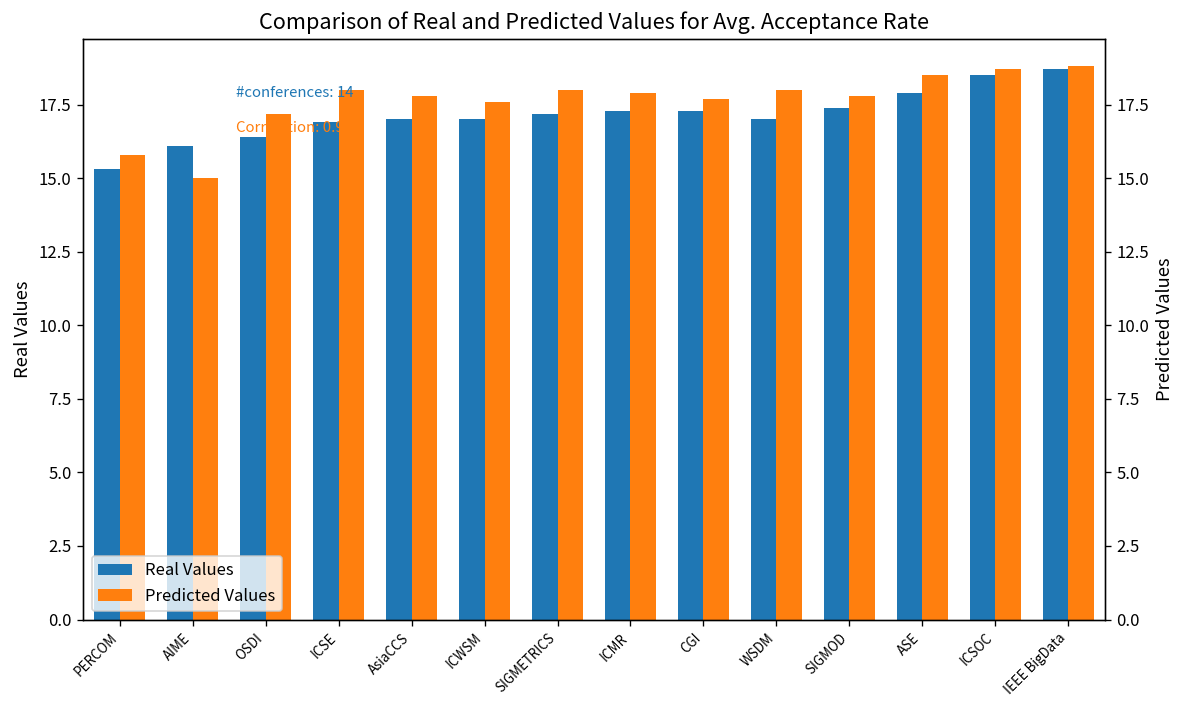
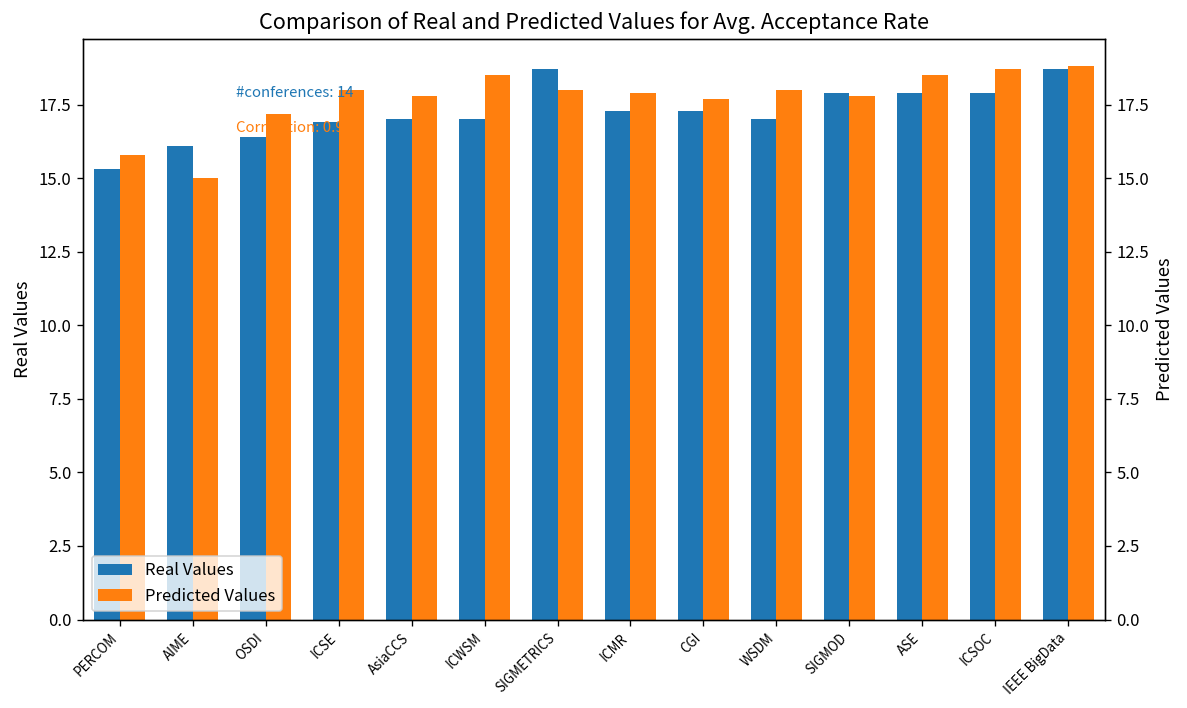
  {
    "Real Values": {
      "PERCOM": 15.3,
      "AIME": 16.1,
      "OSDI": 16.4,
      "AsiaCCS": 17.0,
      "ICWSM": 17.0,
-     "SIGMETRICS": 17.2,
+     "SIGMETRICS": 18.7,
      "ICMR": 17.3,
      "CGI": 17.3,
      "WSDM": 17.0,
-     "SIGMOD": 17.4,
+     "SIGMOD": 17.9,
      "ASE": 17.9,
-     "ICSOC": 18.5,
+     "ICSOC": 17.9,
      "IEEE BigData": 18.7
    },
    "Predicted Values": {
      "PERCOM": 15.8,
      "AIME": 15.0,
      "OSDI": 17.2,
      "AsiaCCS": 17.8,
-     "ICWSM": 17.6,
+     "ICWSM": 18.5,
      "SIGMETRICS": 18.0,
      "ICMR": 17.9,
      "CGI": 17.7,
      "WSDM": 18.0,
      "SIGMOD": 17.8,
      "ASE": 18.5,
      "ICSOC": 18.7,
      "IEEE BigData": 18.8
    }
  }
